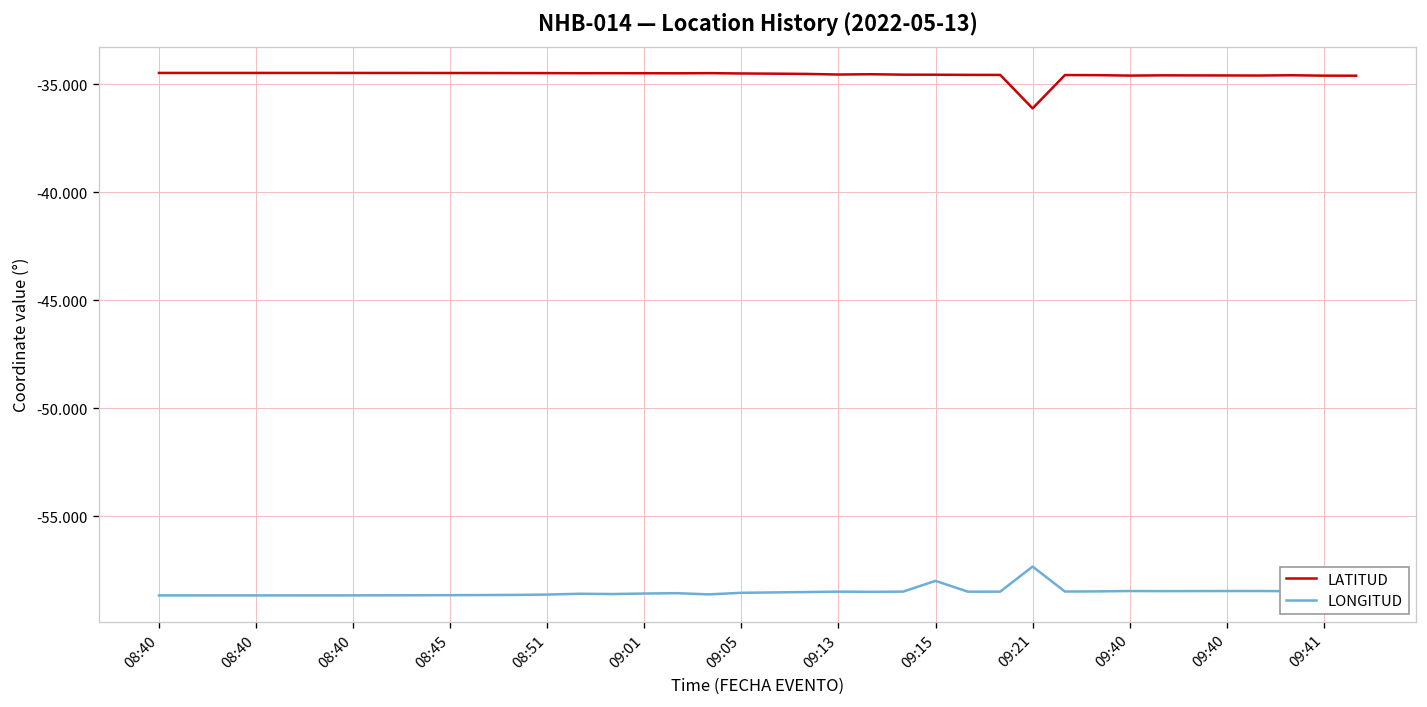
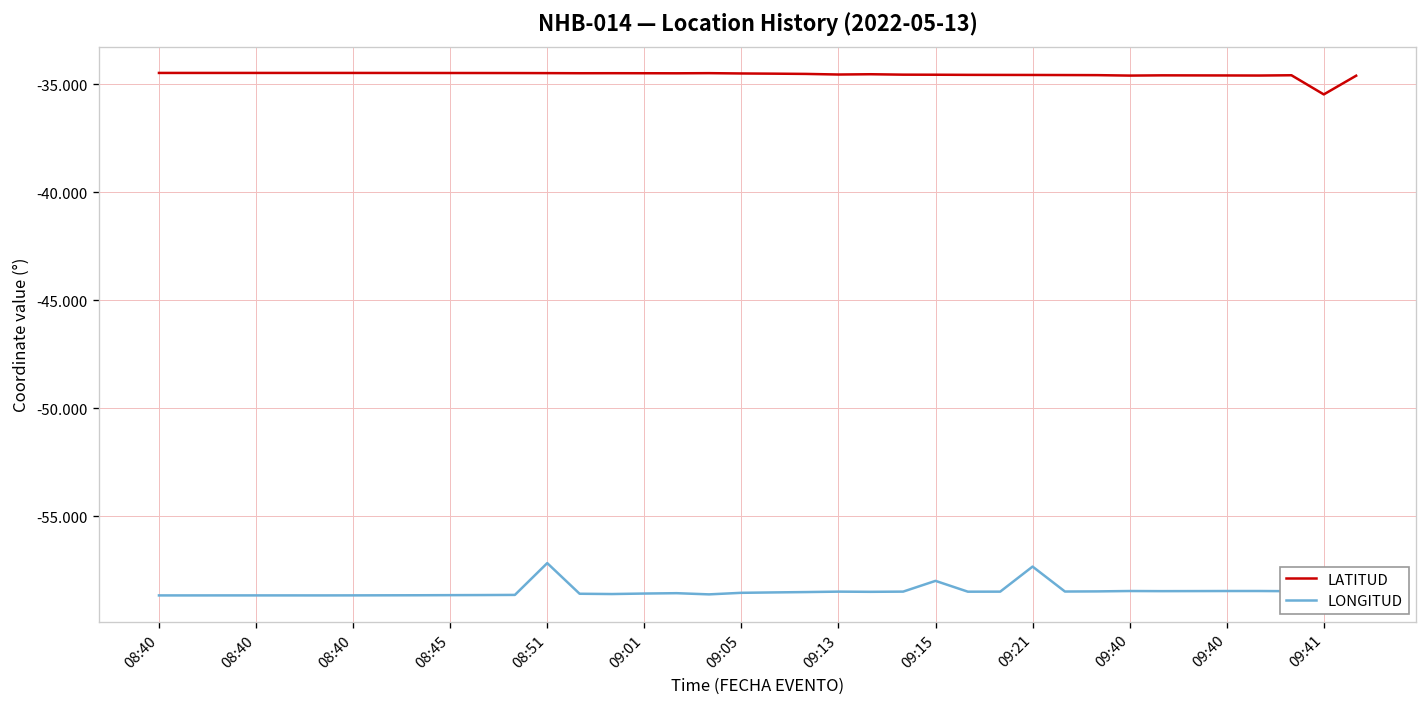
  {
    "LATITUD": {
      "08:45": -34.5,
      "08:51": -34.5,
      "09:15": -34.6,
-     "09:21": -36.1,
-     "09:41": -34.6
+     "09:21": -34.6,
+     "09:41": -35.5
    },
    "LONGITUD": {
      "08:45": -58.7,
-     "08:51": -58.6,
+     "08:51": -57.2,
      "09:15": -58.0,
      "09:21": -57.3
    }
  }
